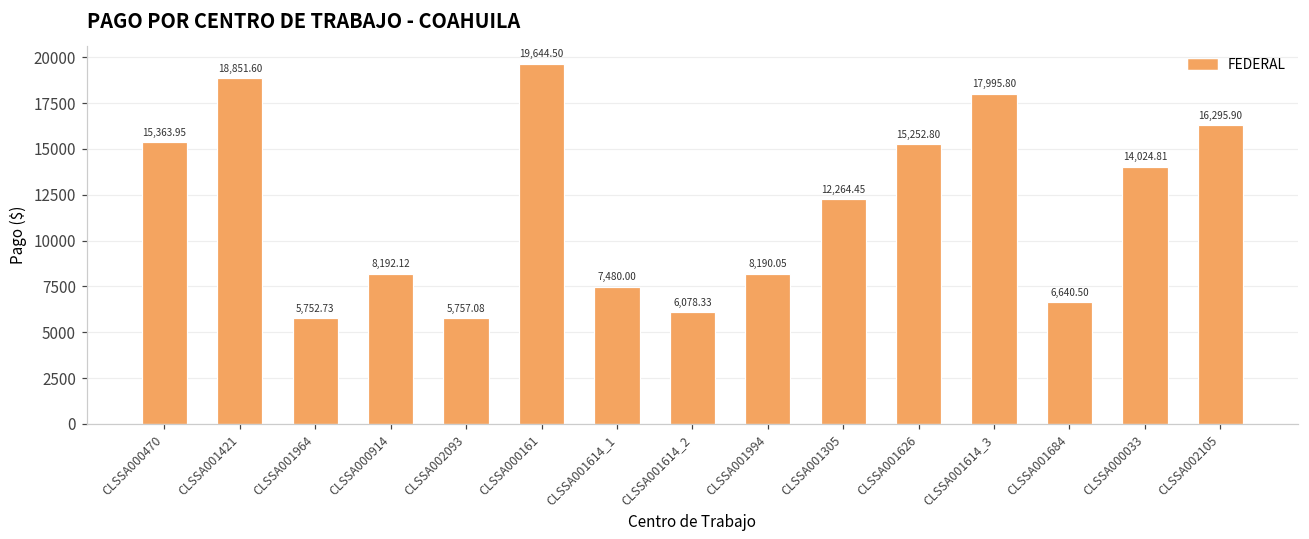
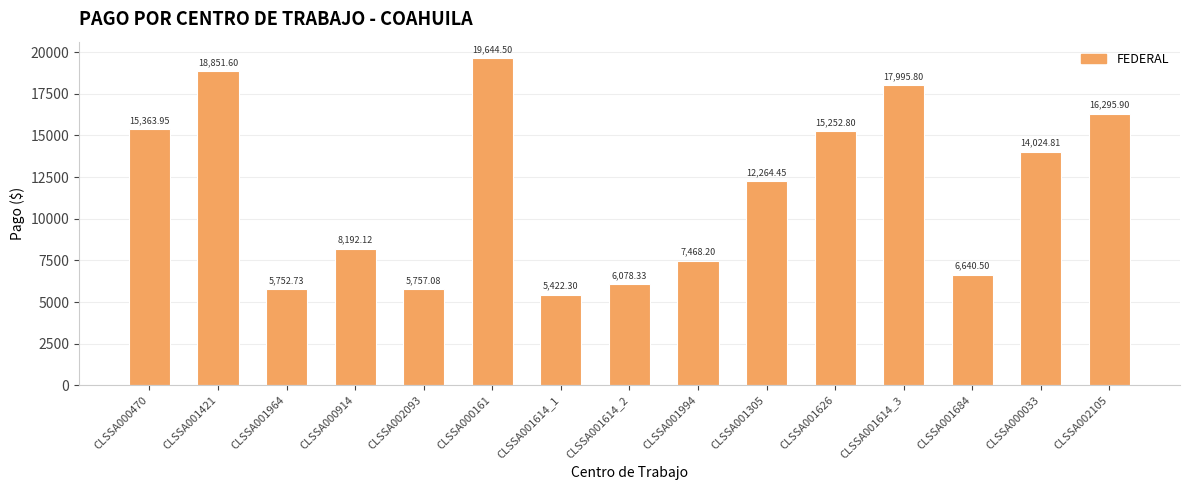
  {
    "CLSSA000470": "15,363.95",
    "CLSSA001421": "18,851.60",
    "CLSSA001964": "5,752.73",
    "CLSSA000914": "8,192.12",
    "CLSSA002093": "5,757.08",
    "CLSSA000161": "19,644.50",
-   "CLSSA001614_1": "7,480.00",
+   "CLSSA001614_1": "5,422.30",
    "CLSSA001614_2": "6,078.33",
-   "CLSSA001994": "8,190.05",
+   "CLSSA001994": "7,468.20",
    "CLSSA001305": "12,264.45",
    "CLSSA001626": "15,252.80",
    "CLSSA001614_3": "17,995.80",
    "CLSSA001684": "6,640.50",
    "CLSSA000033": "14,024.81",
    "CLSSA002105": "16,295.90"
  }
